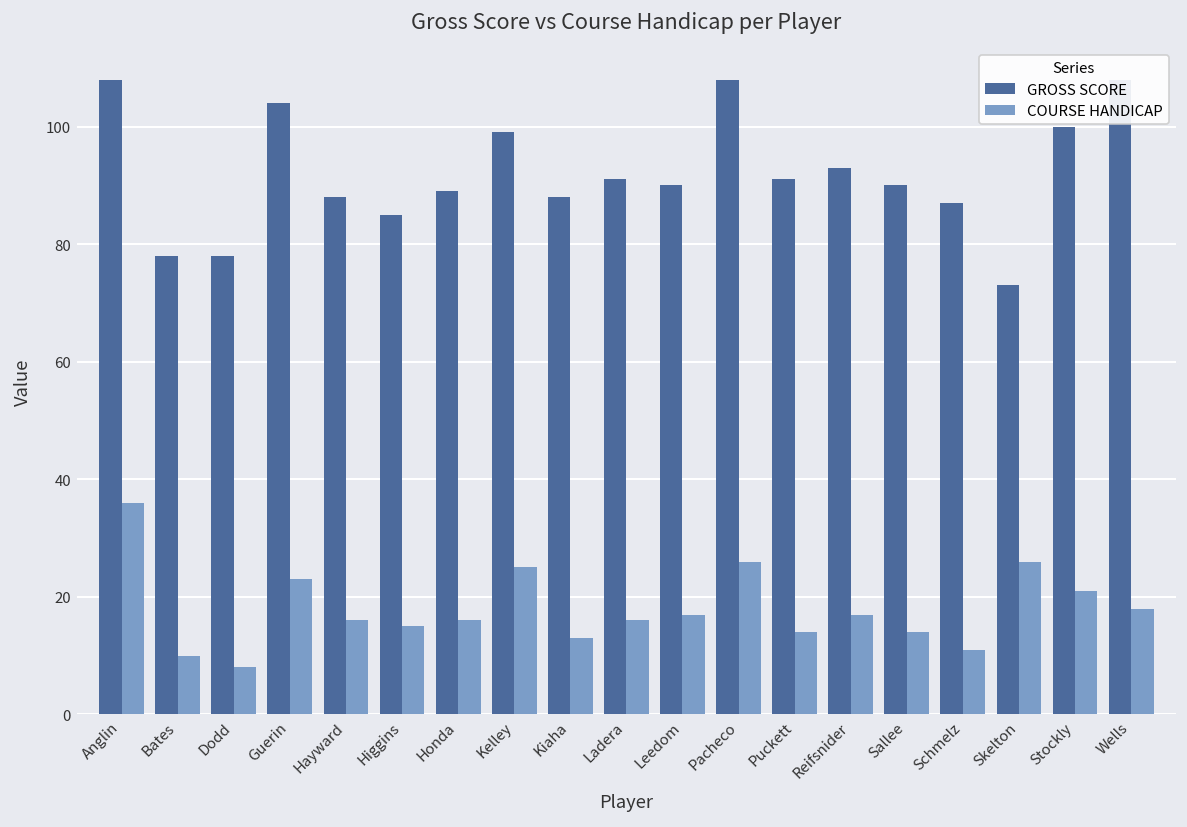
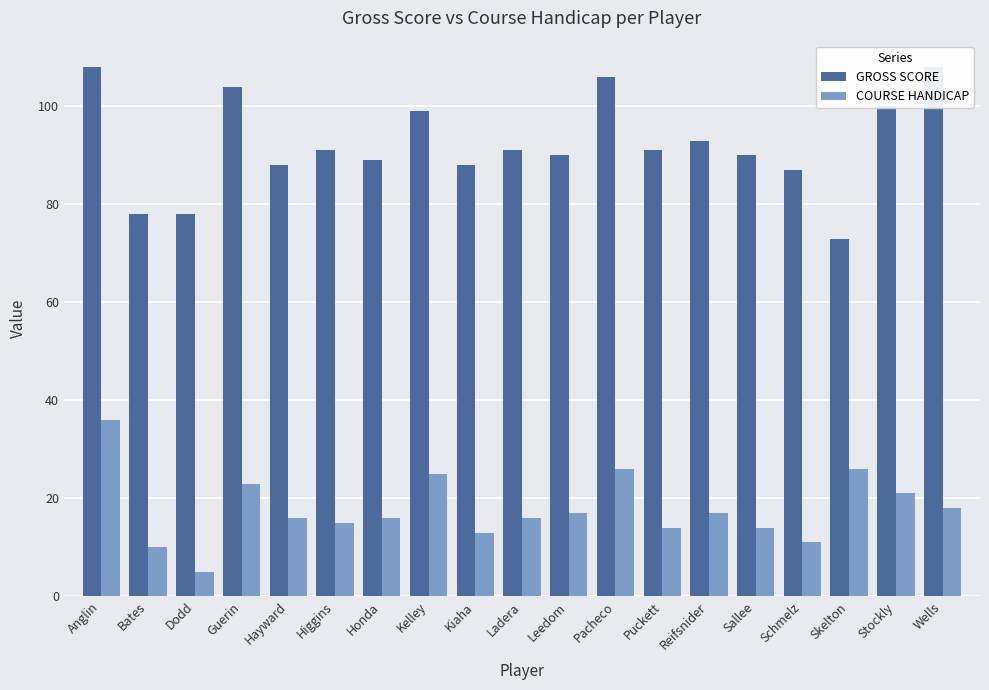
  {
    "GROSS SCORE": {
      "Anglin": 108,
      "Bates": 78,
      "Dodd": 78,
      "Guerin": 104,
      "Hayward": 88,
-     "Higgins": 85,
+     "Higgins": 91,
      "Honda": 89,
      "Kelley": 99,
      "Kiaha": 88,
      "Ladera": 91,
      "Leedom": 90,
-     "Pacheco": 108,
+     "Pacheco": 106,
      "Puckett": 91,
      "Reifsnider": 93,
      "Sallee": 90,
      "Schmelz": 87,
      "Skelton": 73
    },
    "COURSE HANDICAP": {
      "Anglin": 36,
      "Bates": 10,
-     "Dodd": 8,
+     "Dodd": 5,
      "Guerin": 23,
      "Hayward": 16,
      "Higgins": 15,
      "Honda": 16,
      "Kelley": 25,
      "Kiaha": 13,
      "Ladera": 16,
      "Leedom": 17,
      "Pacheco": 26,
      "Puckett": 14,
      "Reifsnider": 17,
      "Sallee": 14,
      "Schmelz": 11,
      "Skelton": 26,
      "Stockly": 21,
      "Wells": 18
    }
  }
